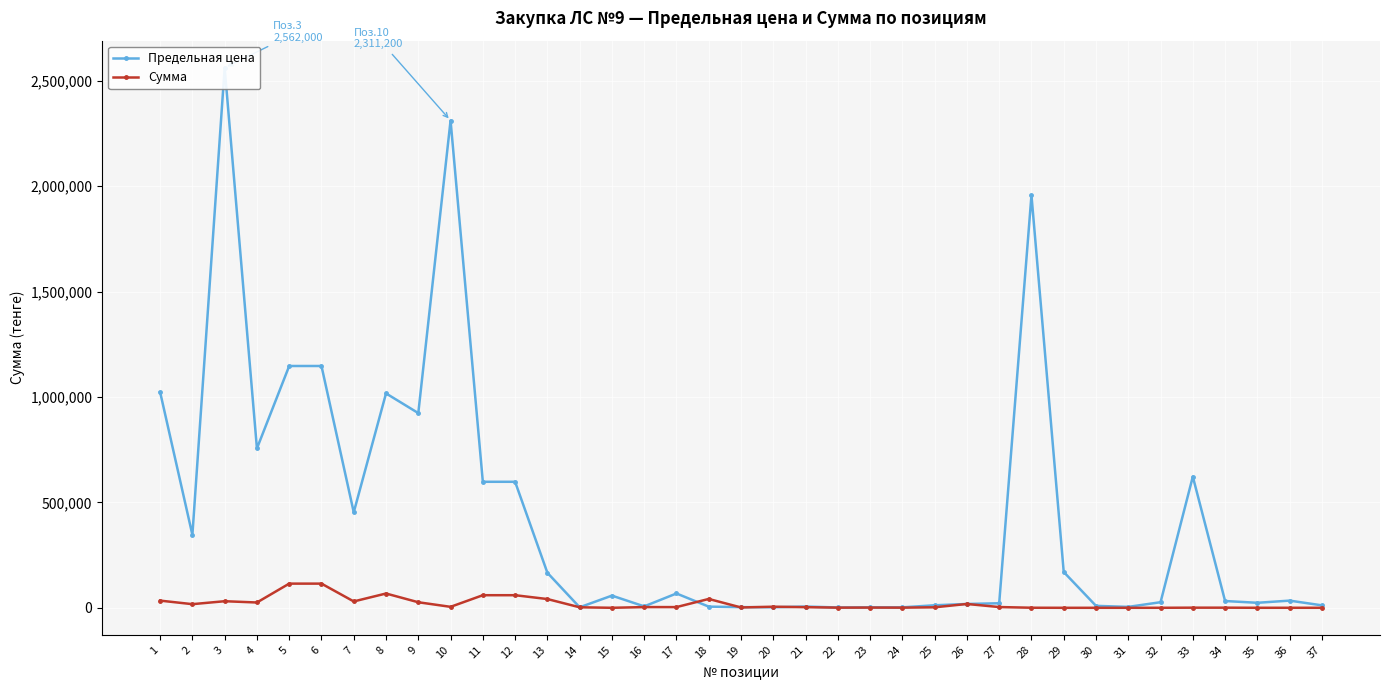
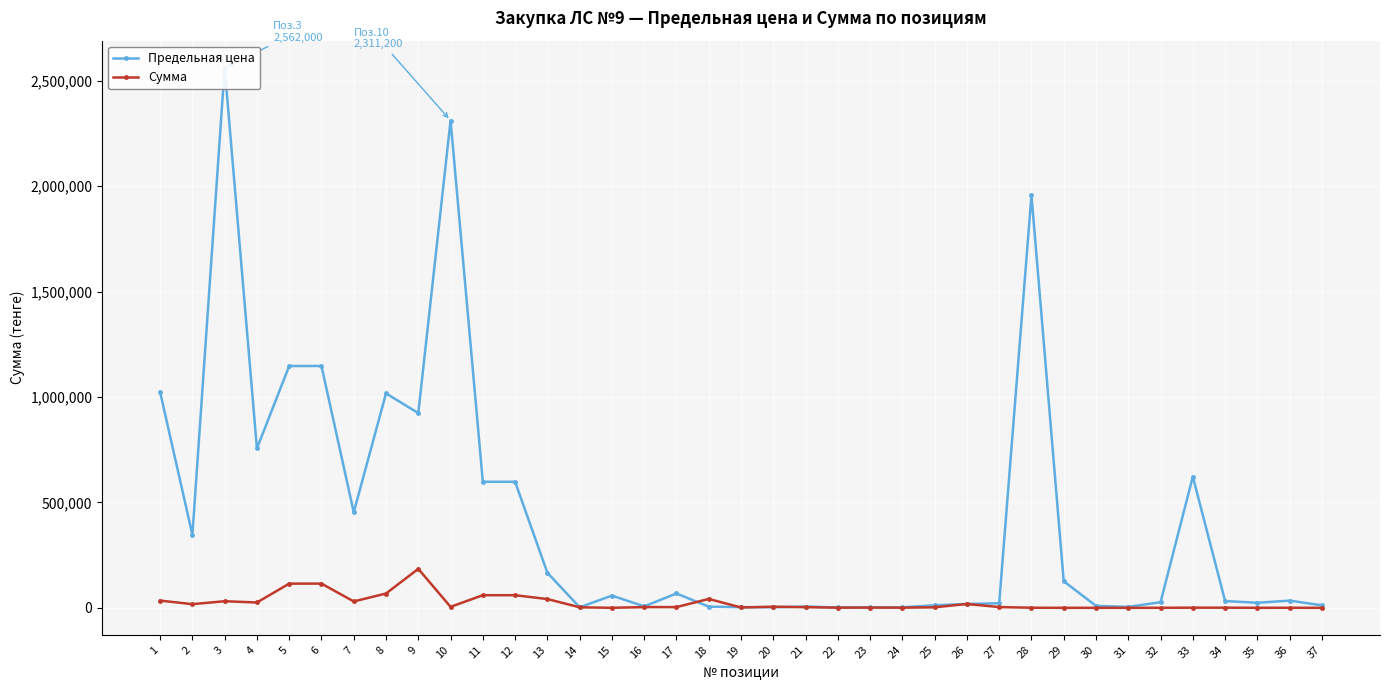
  {
    "Предельная цена": {
      "1": "1,020,000",
      "2": "350,000",
      "4": "760,000",
      "5": "1,150,000",
      "6": "1,150,000",
      "7": "450,000",
      "8": "1,020,000",
      "9": "920,000",
      "11": "600,000",
      "12": "600,000",
      "13": "170,000",
      "15": "60,000",
      "17": "70,000",
      "18": "10,000",
      "27": "20,000",
      "28": "1,960,000",
-     "29": "170,000",
+     "29": "130,000",
      "32": "30,000",
      "33": "620,000",
      "34": "30,000",
      "35": "20,000",
      "36": "30,000"
    },
    "Сумма": {
      "1": "30,000",
      "2": "20,000",
      "3": "30,000",
      "4": "30,000",
      "5": "110,000",
      "6": "110,000",
      "7": "30,000",
      "8": "70,000",
-     "9": "30,000",
+     "9": "180,000",
      "10": "0",
      "11": "60,000",
      "12": "60,000",
      "13": "40,000",
      "15": "0",
      "17": "0",
      "18": "40,000",
      "27": "0",
      "28": "0",
      "29": "0",
      "32": "0",
      "33": "0",
      "34": "0",
      "35": "0",
      "36": "0"
    }
  }
